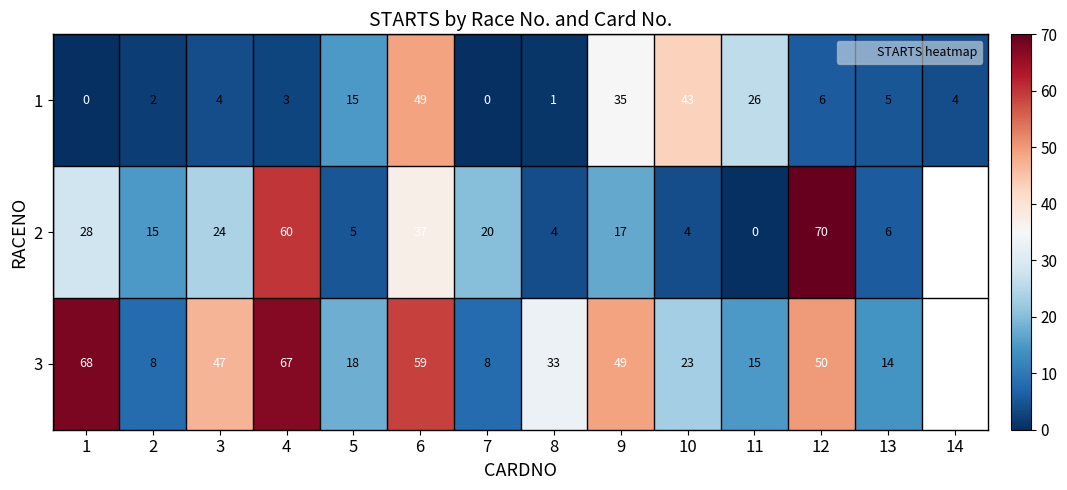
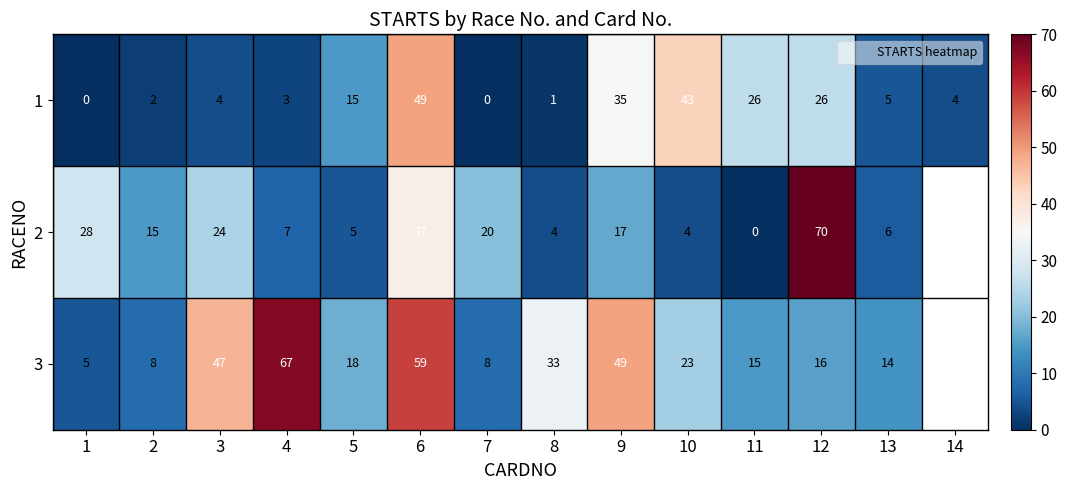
  {
    "1": {
      "1": 0,
      "2": 2,
      "3": 4,
      "4": 3,
      "5": 15,
      "6": 49,
      "7": 0,
      "8": 1,
      "9": 35,
      "10": 43,
      "11": 26,
-     "12": 6,
+     "12": 26,
      "13": 5,
      "14": 4
    },
    "2": {
      "1": 28,
      "2": 15,
      "3": 24,
-     "4": 60,
+     "4": 7,
      "5": 5,
      "7": 20,
      "8": 4,
      "9": 17,
      "10": 4,
      "11": 0,
      "12": 70,
      "13": 6
    },
    "3": {
-     "1": 68,
+     "1": 5,
      "2": 8,
      "3": 47,
      "4": 67,
      "5": 18,
      "6": 59,
      "7": 8,
      "8": 33,
      "9": 49,
      "10": 23,
      "11": 15,
-     "12": 50,
+     "12": 16,
      "13": 14
    }
  }
